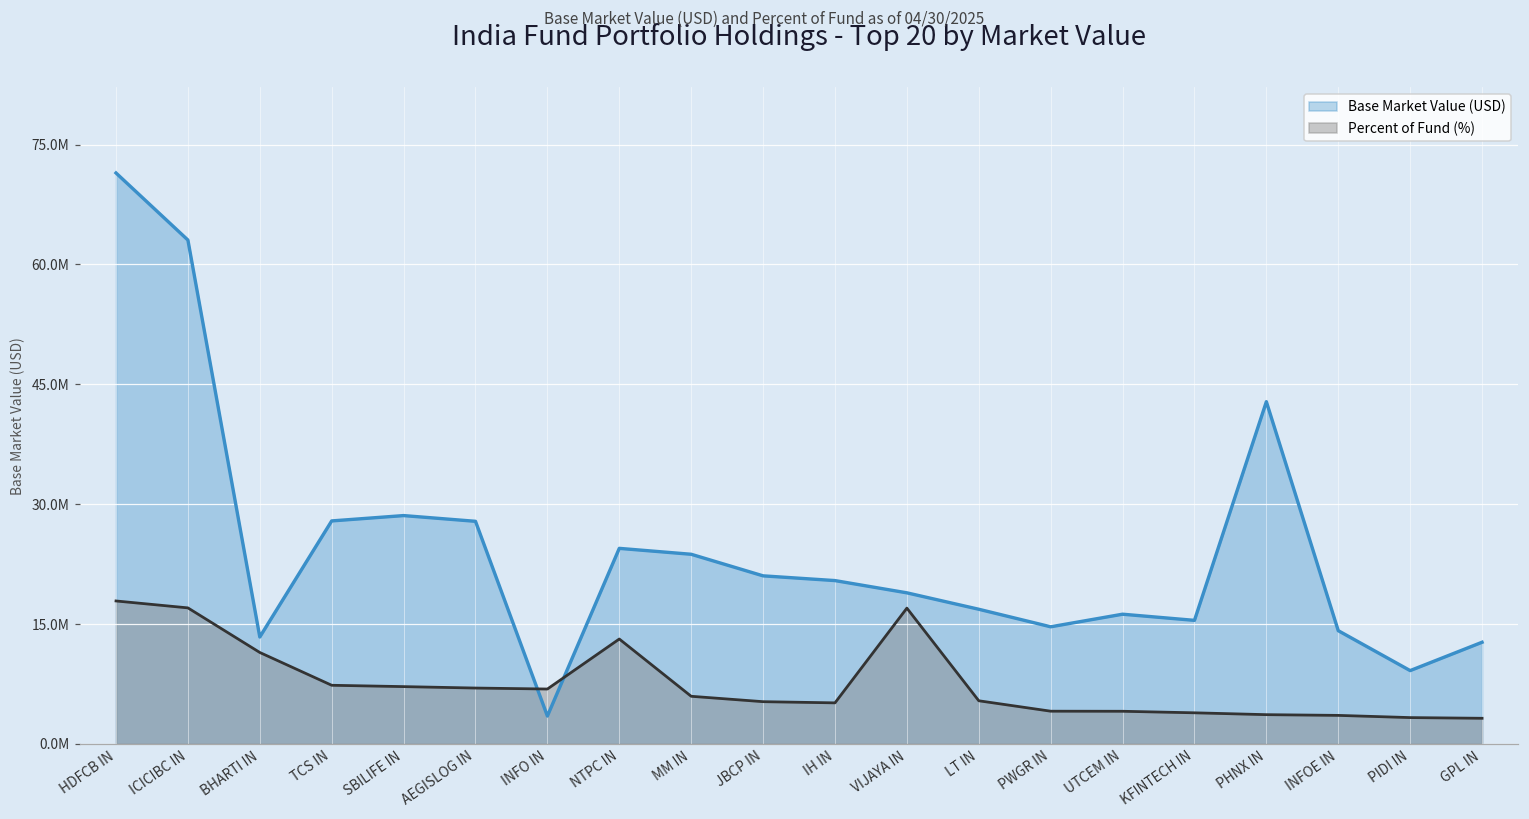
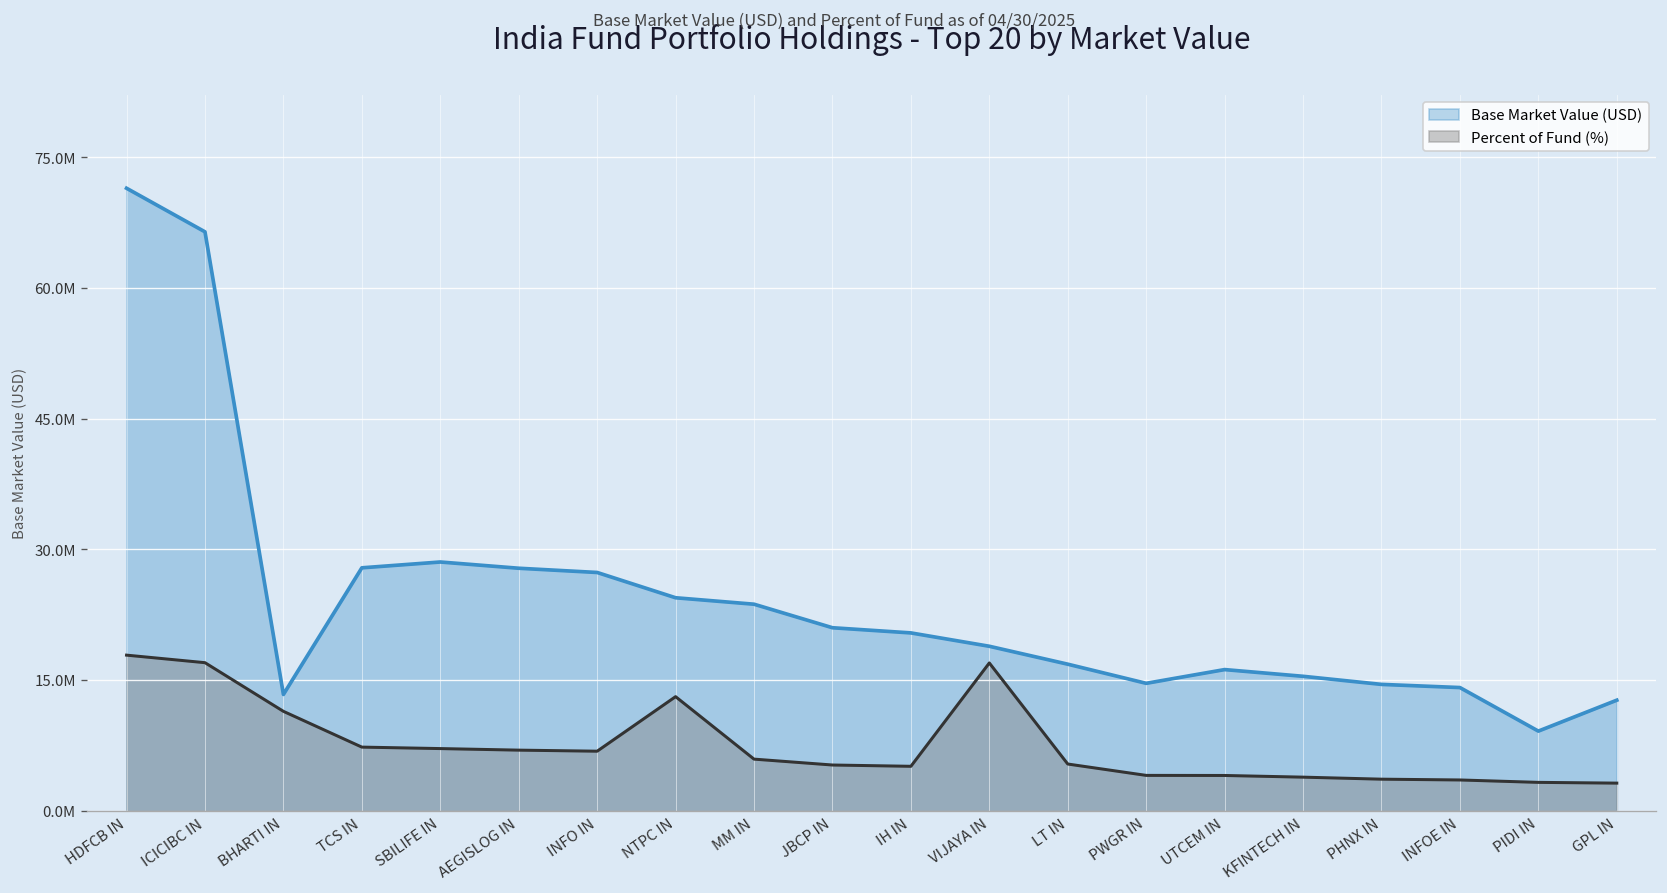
  {
    "Base Market Value (USD)": {
      "HDFCB IN": 71000000,
-     "ICICIBC IN": 63000000,
+     "ICICIBC IN": 66000000,
      "BHARTI IN": 13000000,
      "TCS IN": 28000000,
      "SBILIFE IN": 29000000,
      "AEGISLOG IN": 28000000,
-     "INFO IN": 3000000,
+     "INFO IN": 27000000,
      "NTPC IN": 24000000,
      "MM IN": 24000000,
      "JBCP IN": 21000000,
      "IH IN": 20000000,
      "VIJAYA IN": 19000000,
      "LT IN": 17000000,
      "PWGR IN": 15000000,
      "UTCEM IN": 16000000,
      "KFINTECH IN": 15000000,
-     "PHNX IN": 43000000,
+     "PHNX IN": 15000000,
      "INFOE IN": 14000000,
      "PIDI IN": 9000000,
      "GPL IN": 13000000
    },
    "Percent of Fund (%)": {
      "HDFCB IN": 18000000,
      "ICICIBC IN": 17000000,
      "BHARTI IN": 11000000,
      "TCS IN": 7000000,
      "SBILIFE IN": 7000000,
      "AEGISLOG IN": 7000000,
      "INFO IN": 7000000,
      "NTPC IN": 13000000,
      "MM IN": 6000000,
      "JBCP IN": 5000000,
      "IH IN": 5000000,
      "VIJAYA IN": 17000000,
      "LT IN": 5000000,
      "PWGR IN": 4000000,
      "UTCEM IN": 4000000,
      "KFINTECH IN": 4000000,
      "PHNX IN": 4000000,
      "INFOE IN": 4000000,
      "PIDI IN": 3000000,
      "GPL IN": 3000000
    }
  }
